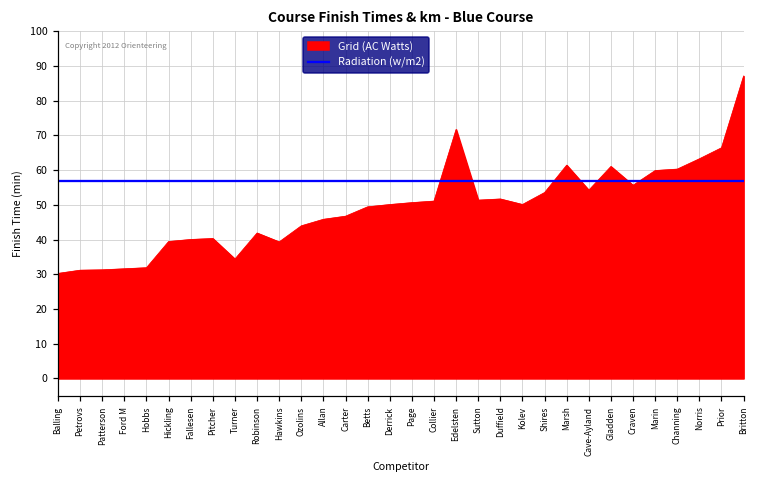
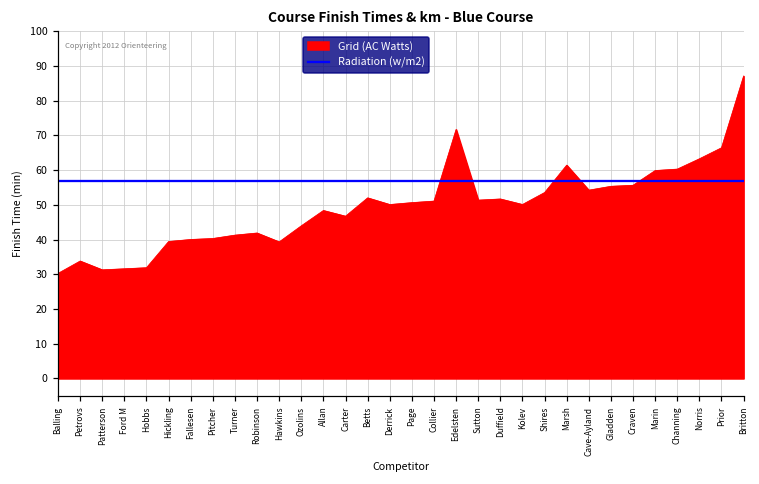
  {
    "Grid (AC Watts)": {
      "Balling": 30,
-     "Petrovs": 31,
+     "Petrovs": 34,
      "Patterson": 31,
      "Ford M": 32,
      "Hobbs": 32,
      "Hickling": 39,
      "Fallesen": 40,
      "Pitcher": 40,
-     "Turner": 34,
+     "Turner": 41,
      "Robinson": 42,
      "Hawkins": 39,
      "Ozolins": 44,
-     "Allan": 46,
+     "Allan": 48,
      "Carter": 47,
-     "Betts": 49,
+     "Betts": 52,
      "Derrick": 50,
      "Page": 51,
      "Collier": 51,
      "Edelsten": 72,
      "Sutton": 51,
      "Duffield": 52,
      "Kolev": 50,
      "Shires": 54,
      "Marsh": 61,
      "Cave-Ayland": 54,
-     "Gladden": 61,
+     "Gladden": 55,
      "Craven": 56,
      "Marin": 60,
      "Channing": 60,
      "Norris": 63,
      "Prior": 66,
      "Britton": 87
    },
    "Radiation (w/m2)": {
      "Balling": 57,
      "Petrovs": 57,
      "Patterson": 57,
      "Ford M": 57,
      "Hobbs": 57,
      "Hickling": 57,
      "Fallesen": 57,
      "Pitcher": 57,
      "Turner": 57,
      "Robinson": 57,
      "Hawkins": 57,
      "Ozolins": 57,
      "Allan": 57,
      "Carter": 57,
      "Betts": 57,
      "Derrick": 57,
      "Page": 57,
      "Collier": 57,
      "Edelsten": 57,
      "Sutton": 57,
      "Duffield": 57,
      "Kolev": 57,
      "Shires": 57,
      "Marsh": 57,
      "Cave-Ayland": 57,
      "Gladden": 57,
      "Craven": 57,
      "Marin": 57,
      "Channing": 57,
      "Norris": 57,
      "Prior": 57,
      "Britton": 57
    }
  }
